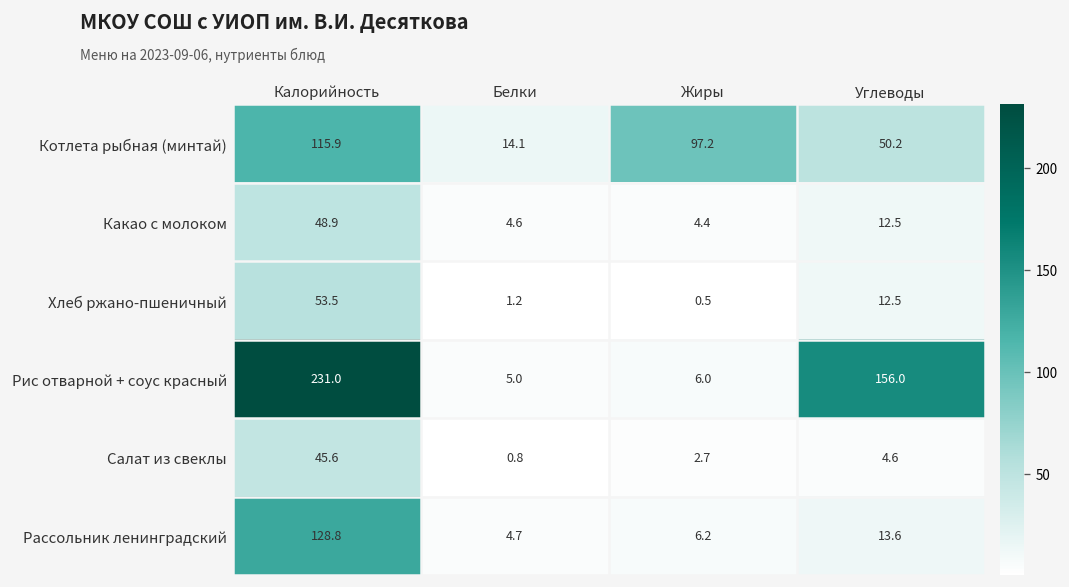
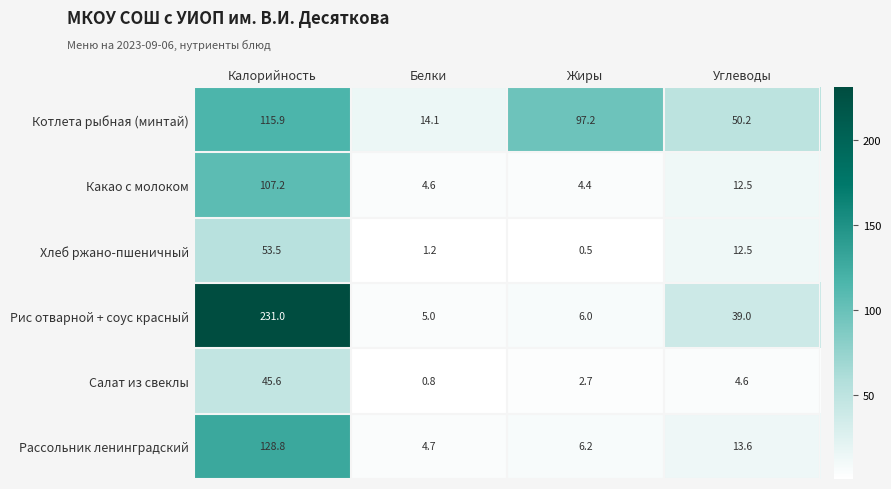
  {
    "Котлета рыбная (минтай)": {
      "Калорийность": 115.9,
      "Белки": 14.1,
      "Жиры": 97.2,
      "Углеводы": 50.2
    },
    "Какао с молоком": {
-     "Калорийность": 48.9,
+     "Калорийность": 107.2,
      "Белки": 4.6,
      "Жиры": 4.4,
      "Углеводы": 12.5
    },
    "Хлеб ржано-пшеничный": {
      "Калорийность": 53.5,
      "Белки": 1.2,
      "Жиры": 0.5,
      "Углеводы": 12.5
    },
    "Рис отварной + соус красный": {
      "Калорийность": 231.0,
      "Белки": 5.0,
      "Жиры": 6.0,
-     "Углеводы": 156.0
+     "Углеводы": 39.0
    },
    "Салат из свеклы": {
      "Калорийность": 45.6,
      "Белки": 0.8,
      "Жиры": 2.7,
      "Углеводы": 4.6
    },
    "Рассольник ленинградский": {
      "Калорийность": 128.8,
      "Белки": 4.7,
      "Жиры": 6.2,
      "Углеводы": 13.6
    }
  }
